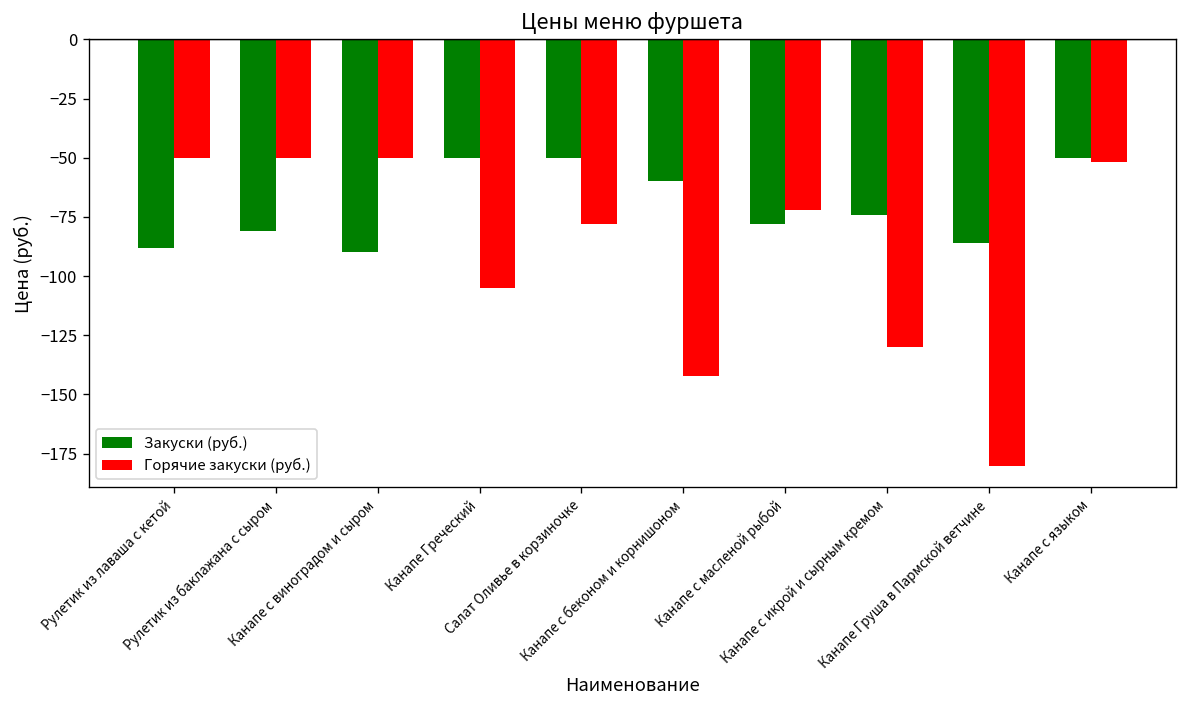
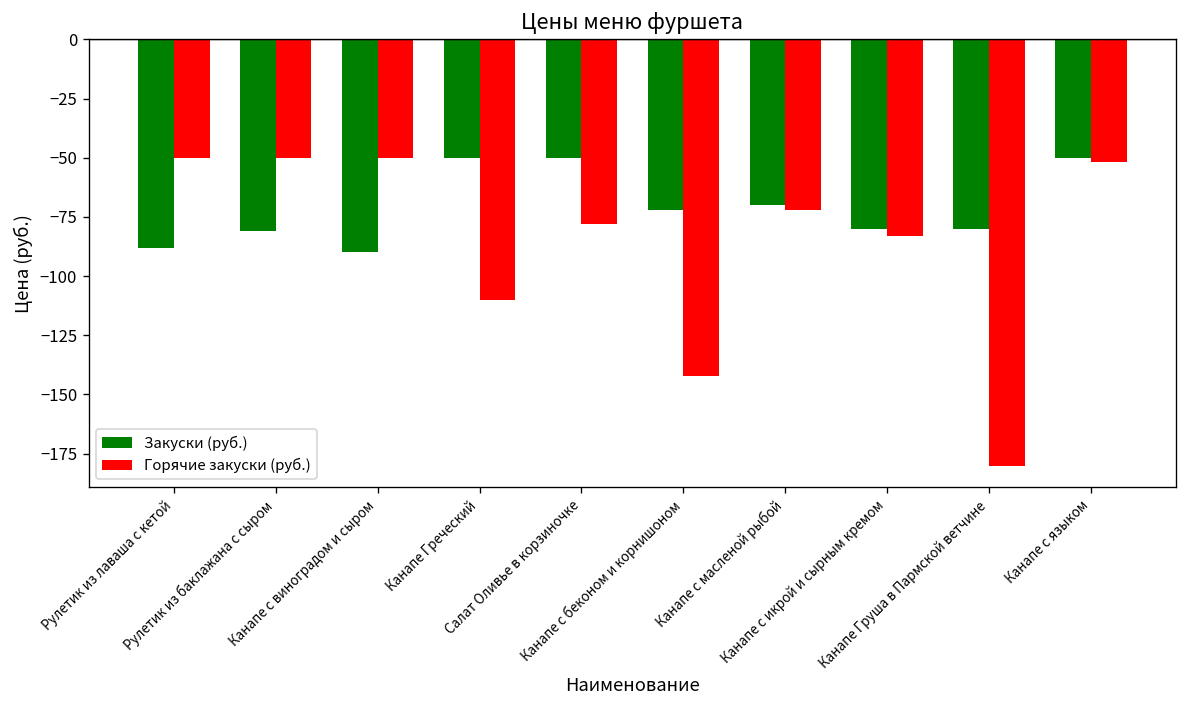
  {
    "Закуски (руб.)": {
      "Рулетик из лаваша с кетой": -88,
      "Рулетик из баклажана с сыром": -81,
      "Канапе с виноградом и сыром": -90,
      "Канапе Греческий": -50,
      "Салат Оливье в корзиночке": -50,
-     "Канапе с беконом и корнишоном": -60,
-     "Канапе с масленой рыбой": -78,
-     "Канапе с икрой и сырным кремом": -74,
-     "Канапе Груша в Пармской ветчине": -86,
+     "Канапе с беконом и корнишоном": -72,
+     "Канапе с масленой рыбой": -70,
+     "Канапе с икрой и сырным кремом": -80,
+     "Канапе Груша в Пармской ветчине": -80,
      "Канапе с языком": -50
    },
    "Горячие закуски (руб.)": {
      "Рулетик из лаваша с кетой": -50,
      "Рулетик из баклажана с сыром": -50,
      "Канапе с виноградом и сыром": -50,
-     "Канапе Греческий": -105,
+     "Канапе Греческий": -110,
      "Салат Оливье в корзиночке": -78,
      "Канапе с беконом и корнишоном": -142,
      "Канапе с масленой рыбой": -72,
-     "Канапе с икрой и сырным кремом": -130,
+     "Канапе с икрой и сырным кремом": -83,
      "Канапе Груша в Пармской ветчине": -180,
      "Канапе с языком": -52
    }
  }
